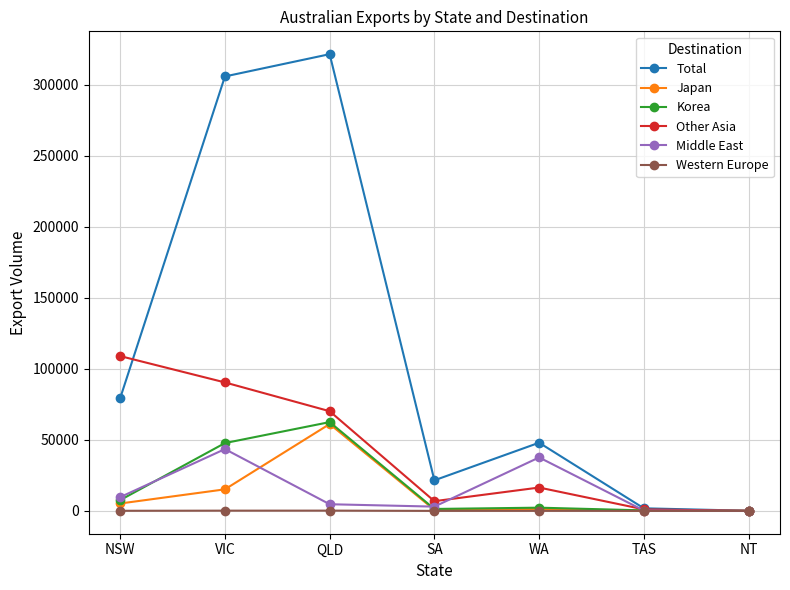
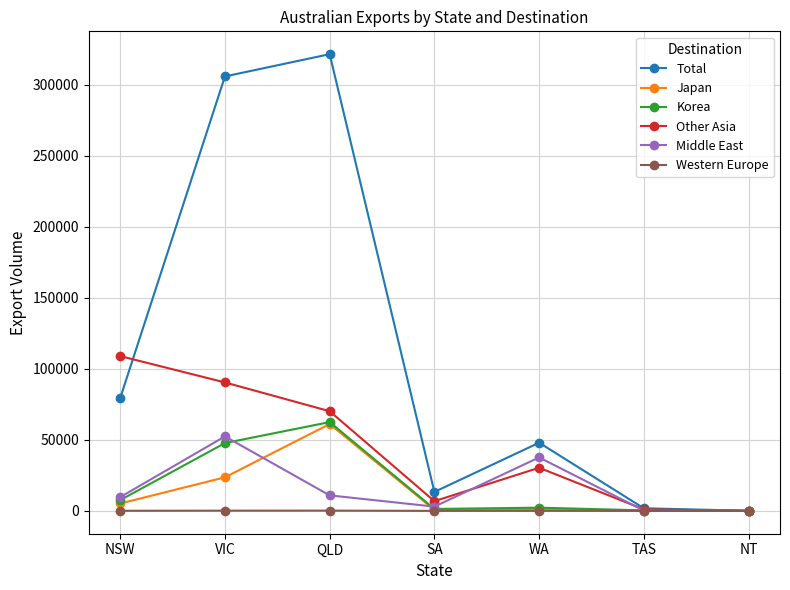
  {
    "Total": {
      "NSW": 79000,
      "VIC": 306000,
      "QLD": 322000,
-     "SA": 22000,
+     "SA": 13000,
      "WA": 48000
    },
    "Japan": {
      "NSW": 5000,
-     "VIC": 15000
+     "VIC": 24000
    },
    "Korea": {
      "NSW": 8000,
      "VIC": 48000
    },
    "Other Asia": {
      "NSW": 109000,
      "VIC": 90000,
      "QLD": 70000,
      "SA": 7000,
-     "WA": 16000
+     "WA": 30000
    },
    "Middle East": {
      "NSW": 10000,
-     "VIC": 44000,
-     "QLD": 5000,
+     "VIC": 52000,
+     "QLD": 11000,
      "WA": 38000
    },
    "Western Europe": {
      "NSW": 0,
      "VIC": 0,
      "QLD": 0
    }
  }
